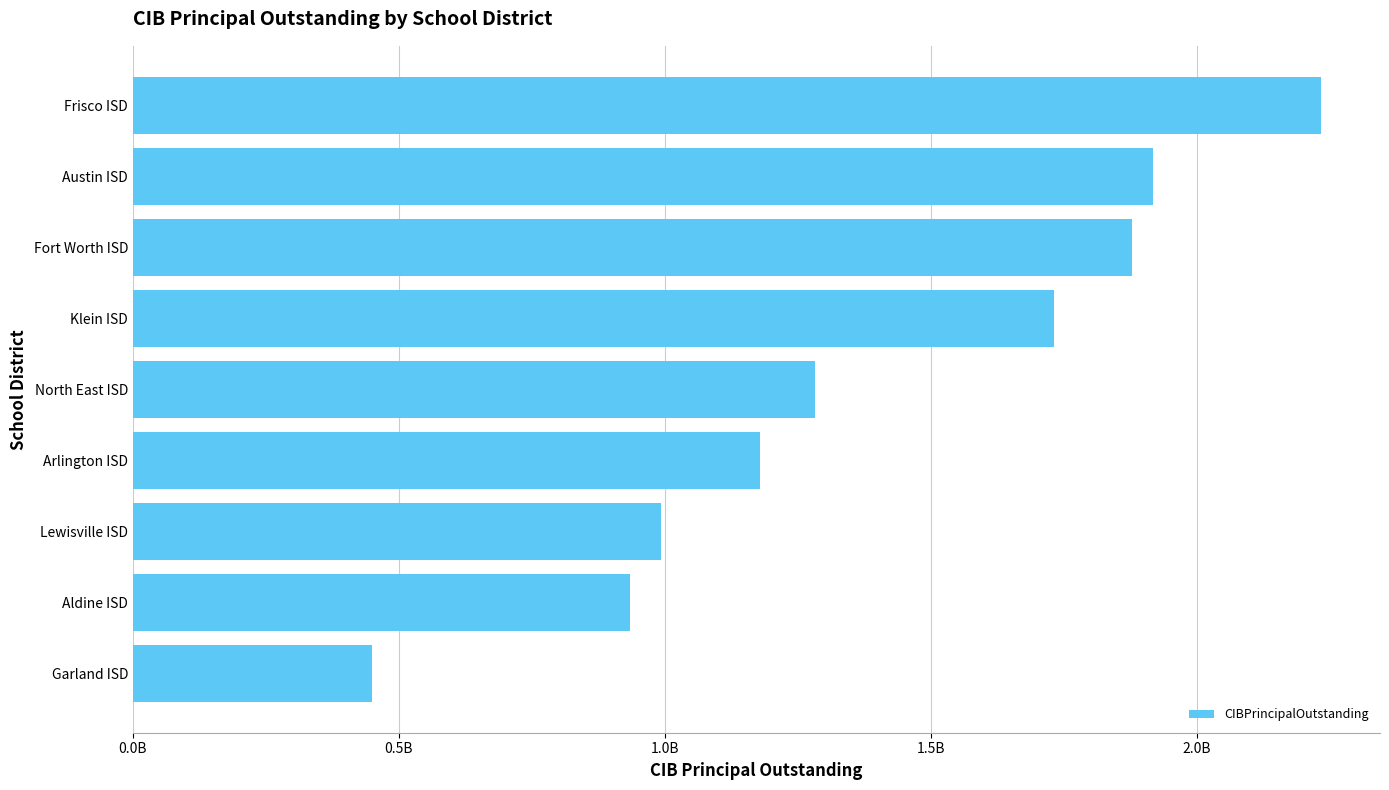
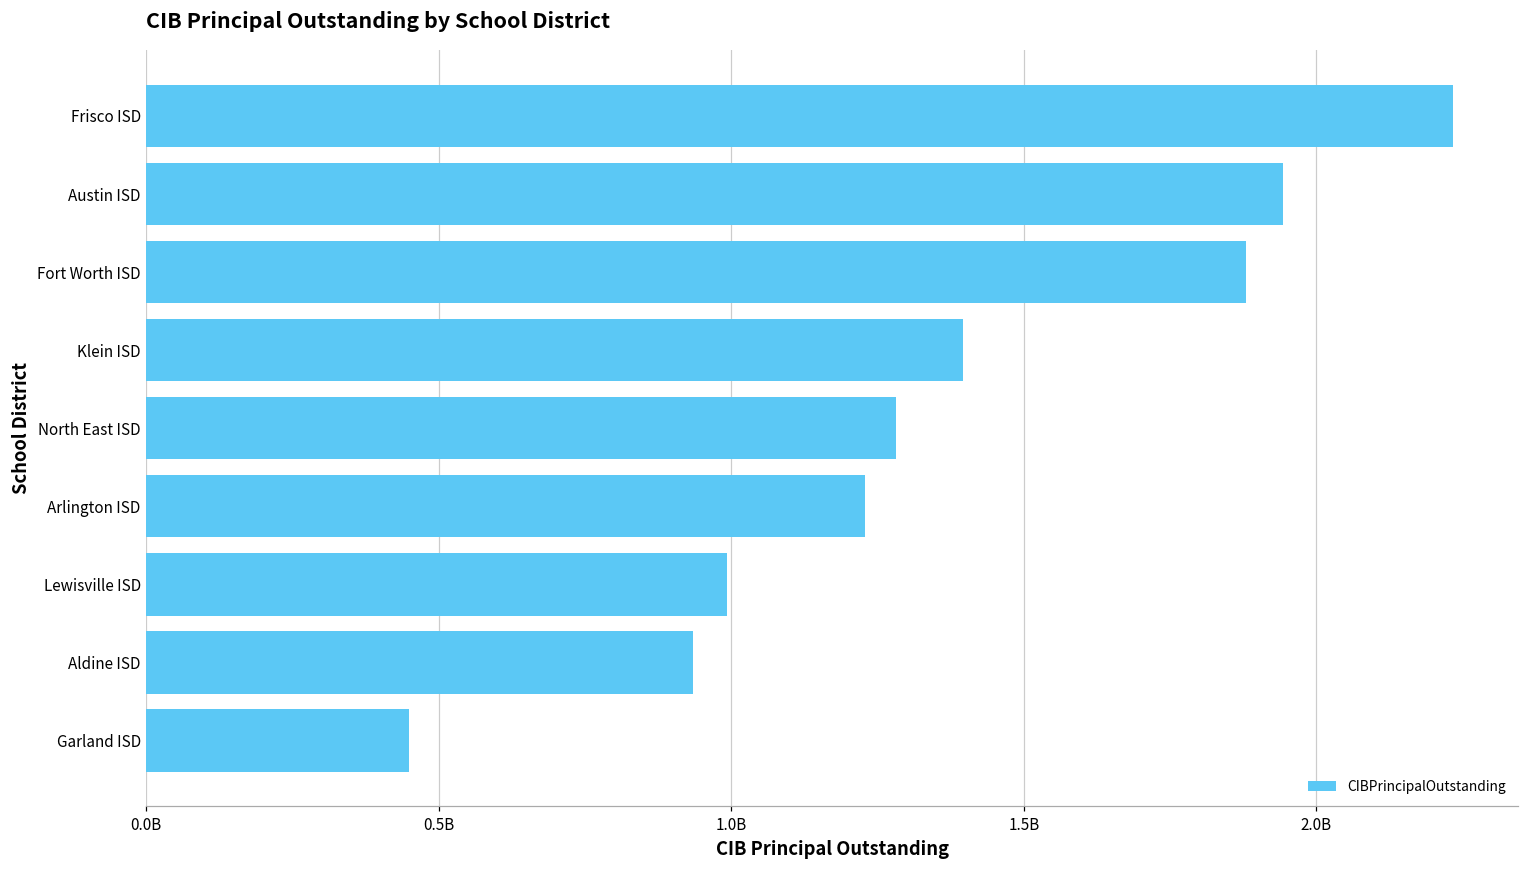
  {
    "Frisco ISD": 2230000000,
-   "Austin ISD": 1920000000,
+   "Austin ISD": 1940000000,
    "Fort Worth ISD": 1880000000,
-   "Klein ISD": 1730000000,
+   "Klein ISD": 1400000000,
    "North East ISD": 1280000000,
-   "Arlington ISD": 1180000000,
+   "Arlington ISD": 1230000000,
    "Lewisville ISD": 990000000,
    "Aldine ISD": 930000000,
    "Garland ISD": 450000000
  }
